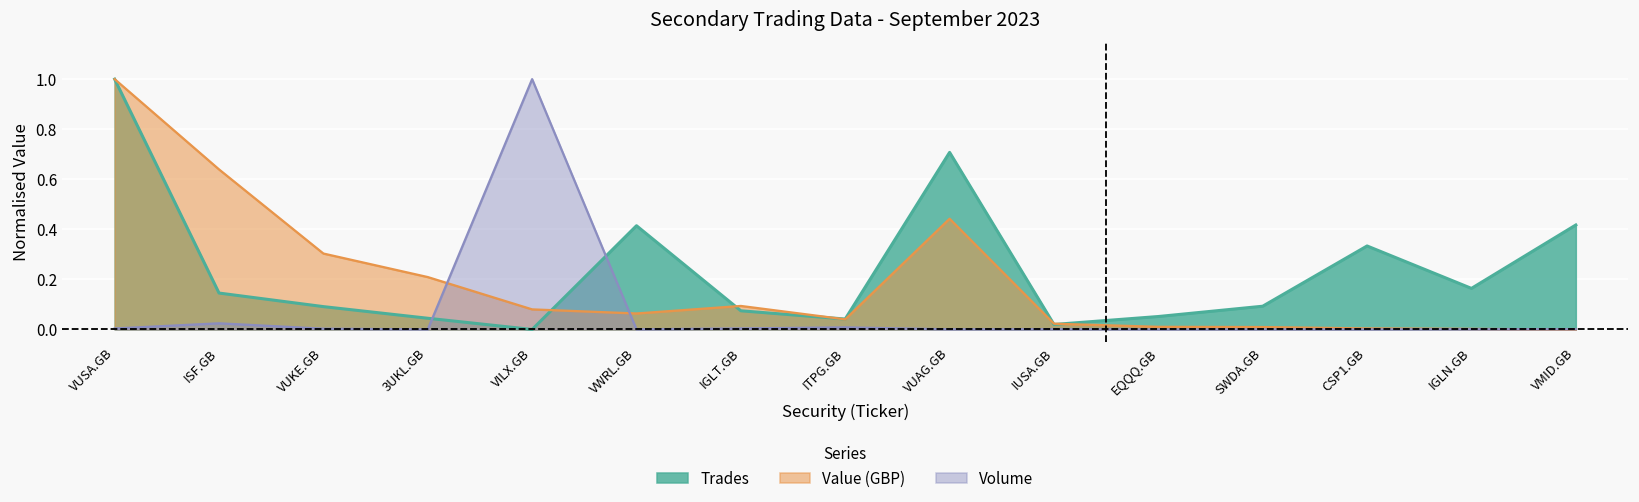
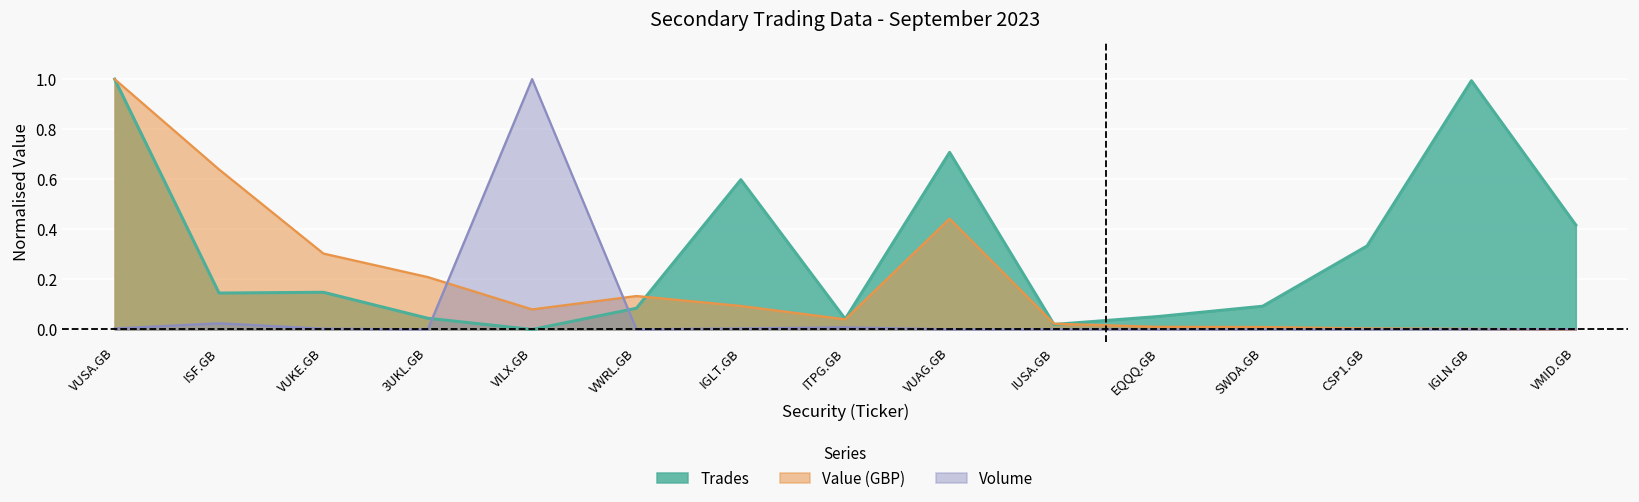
  {
    "Trades": {
      "ISF.GB": 0.15,
-     "VUKE.GB": 0.09,
+     "VUKE.GB": 0.15,
      "3UKL.GB": 0.04,
      "VILX.GB": 0.00,
-     "VWRL.GB": 0.41,
-     "IGLT.GB": 0.07,
+     "VWRL.GB": 0.08,
+     "IGLT.GB": 0.60,
      "VUAG.GB": 0.71,
      "EQQQ.GB": 0.05,
      "SWDA.GB": 0.09,
      "CSP1.GB": 0.33,
-     "IGLN.GB": 0.16,
+     "IGLN.GB": 0.99,
      "VMID.GB": 0.42
    },
    "Value (GBP)": {
      "ISF.GB": 0.64,
      "VUKE.GB": 0.30,
      "3UKL.GB": 0.21,
      "VILX.GB": 0.08,
-     "VWRL.GB": 0.06,
+     "VWRL.GB": 0.13,
      "IGLT.GB": 0.09,
      "VUAG.GB": 0.44
    },
    "Volume": {
      "VUSA.GB": 0.00,
      "ISF.GB": 0.02,
      "VUKE.GB": 0.00,
      "3UKL.GB": 0.00,
      "VILX.GB": 1.00,
      "VWRL.GB": 0.00,
      "IGLT.GB": 0.00,
      "ITPG.GB": 0.01,
      "VUAG.GB": 0.00,
      "IUSA.GB": 0.00
    }
  }
